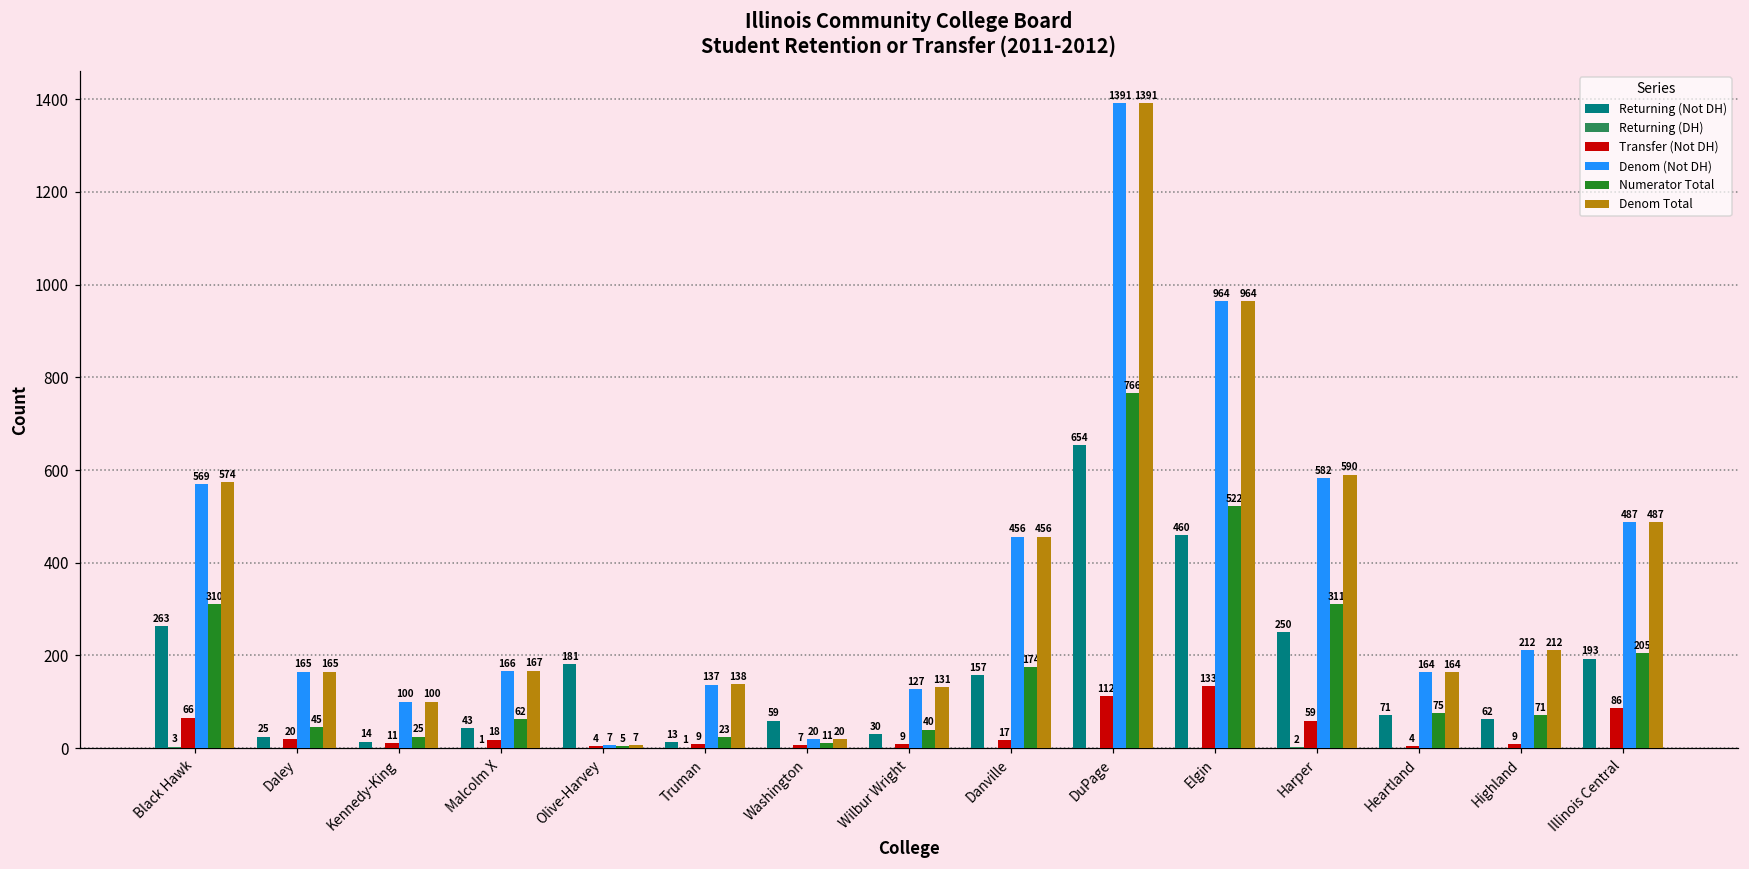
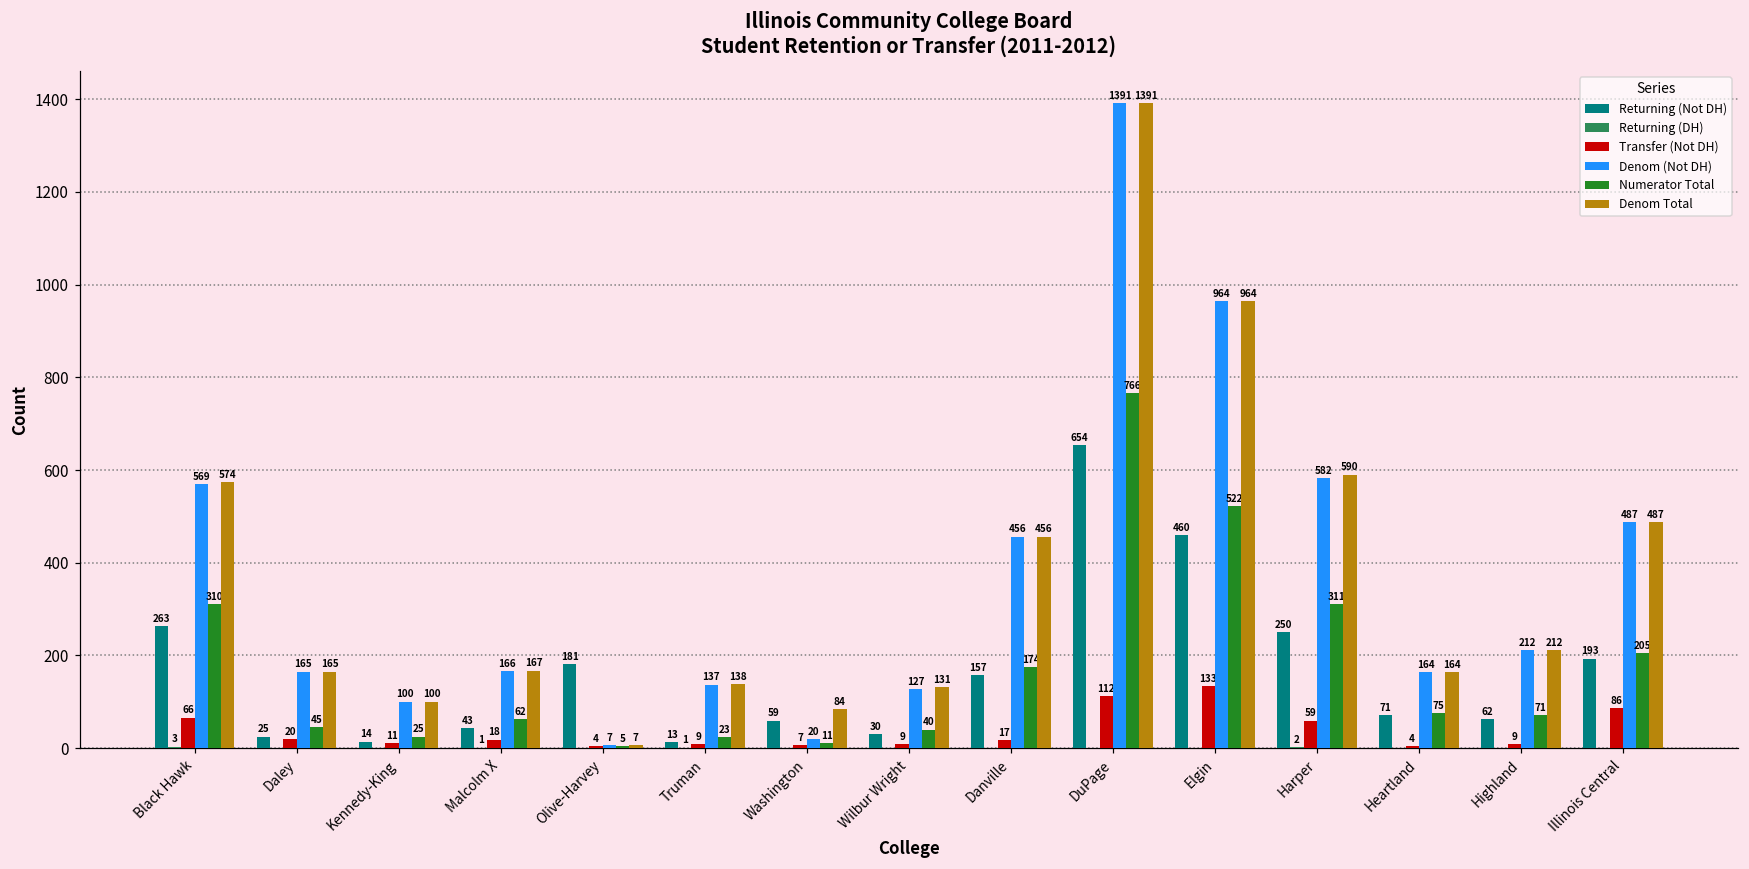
  {
    "Returning (Not DH)": {
      "Black Hawk": 263,
      "Daley": 25,
      "Kennedy-King": 14,
      "Malcolm X": 43,
      "Olive-Harvey": 181,
      "Truman": 13,
      "Washington": 59,
      "Wilbur Wright": 30,
      "Danville": 157,
      "DuPage": 654,
      "Elgin": 460,
      "Harper": 250,
      "Heartland": 71,
      "Highland": 62,
      "Illinois Central": 193
    },
    "Transfer (Not DH)": {
      "Black Hawk": 66,
      "Daley": 20,
      "Kennedy-King": 11,
      "Malcolm X": 18,
      "Olive-Harvey": 4,
      "Truman": 9,
      "Washington": 7,
      "Wilbur Wright": 9,
      "Danville": 17,
      "DuPage": 112,
      "Elgin": 133,
      "Harper": 59,
      "Heartland": 4,
      "Highland": 9,
      "Illinois Central": 86
    },
    "Denom (Not DH)": {
      "Black Hawk": 569,
      "Daley": 165,
      "Kennedy-King": 100,
      "Malcolm X": 166,
      "Olive-Harvey": 7,
      "Truman": 137,
      "Washington": 20,
      "Wilbur Wright": 127,
      "Danville": 456,
      "DuPage": 1391,
      "Elgin": 964,
      "Harper": 582,
      "Heartland": 164,
      "Highland": 212,
      "Illinois Central": 487
    },
    "Denom Total": {
      "Black Hawk": 574,
      "Daley": 165,
      "Kennedy-King": 100,
      "Malcolm X": 167,
      "Olive-Harvey": 7,
      "Truman": 138,
-     "Washington": 20,
+     "Washington": 84,
      "Wilbur Wright": 131,
      "Danville": 456,
      "DuPage": 1391,
      "Elgin": 964,
      "Harper": 590,
      "Heartland": 164,
      "Highland": 212,
      "Illinois Central": 487
    }
  }
